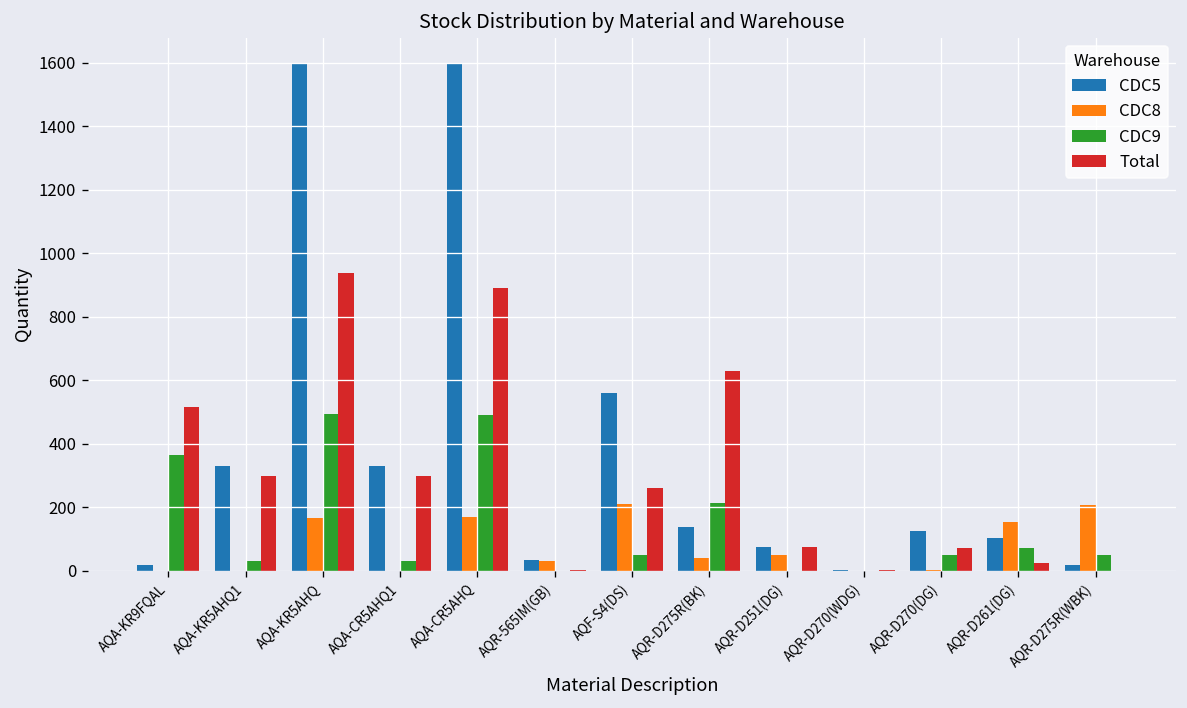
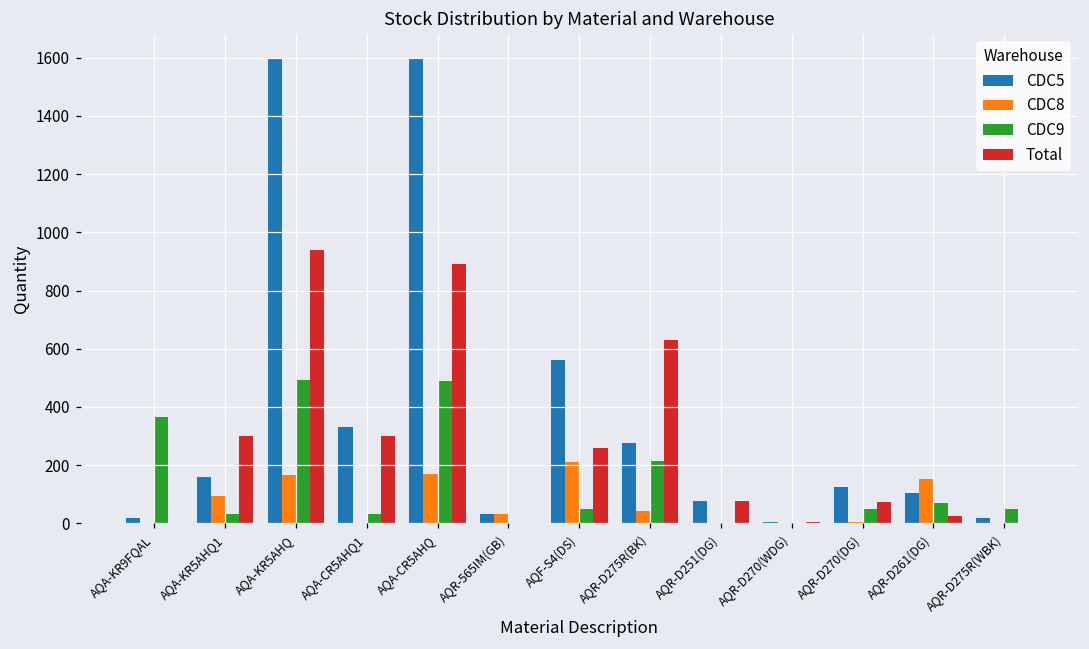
  {
    "CDC5": {
      "AQA-KR9FQAL": 20,
-     "AQA-KR5AHQ1": 330,
+     "AQA-KR5AHQ1": 160,
      "AQA-KR5AHQ": 1600,
      "AQA-CR5AHQ1": 330,
      "AQA-CR5AHQ": 1600,
      "AQR-565IM(GB)": 30,
      "AQF-S4(DS)": 560,
-     "AQR-D275R(BK)": 140,
+     "AQR-D275R(BK)": 280,
      "AQR-D251(DG)": 80,
      "AQR-D270(DG)": 130,
      "AQR-D261(DG)": 100,
      "AQR-D275R(WBK)": 20
    },
    "CDC8": {
      "AQA-KR9FQAL": 0,
-     "AQA-KR5AHQ1": 0,
+     "AQA-KR5AHQ1": 90,
      "AQA-KR5AHQ": 170,
      "AQA-CR5AHQ1": 0,
      "AQA-CR5AHQ": 170,
      "AQR-565IM(GB)": 30,
      "AQF-S4(DS)": 210,
      "AQR-D275R(BK)": 40,
-     "AQR-D251(DG)": 50,
+     "AQR-D251(DG)": 0,
      "AQR-D270(WDG)": 0,
      "AQR-D261(DG)": 150,
-     "AQR-D275R(WBK)": 210
+     "AQR-D275R(WBK)": 0
    },
    "CDC9": {
      "AQA-KR9FQAL": 370,
      "AQA-KR5AHQ1": 30,
      "AQA-KR5AHQ": 490,
      "AQA-CR5AHQ1": 30,
      "AQA-CR5AHQ": 490,
      "AQR-565IM(GB)": 0,
      "AQF-S4(DS)": 50,
      "AQR-D275R(BK)": 210,
      "AQR-D251(DG)": 0,
      "AQR-D270(WDG)": 0,
      "AQR-D270(DG)": 50,
      "AQR-D261(DG)": 70,
      "AQR-D275R(WBK)": 50
    },
    "Total": {
-     "AQA-KR9FQAL": 520,
+     "AQA-KR9FQAL": 0,
      "AQA-KR5AHQ1": 300,
      "AQA-KR5AHQ": 940,
      "AQA-CR5AHQ1": 300,
      "AQA-CR5AHQ": 890,
      "AQF-S4(DS)": 260,
      "AQR-D275R(BK)": 630,
      "AQR-D251(DG)": 80,
      "AQR-D270(DG)": 70,
      "AQR-D261(DG)": 30,
      "AQR-D275R(WBK)": 0
    }
  }
